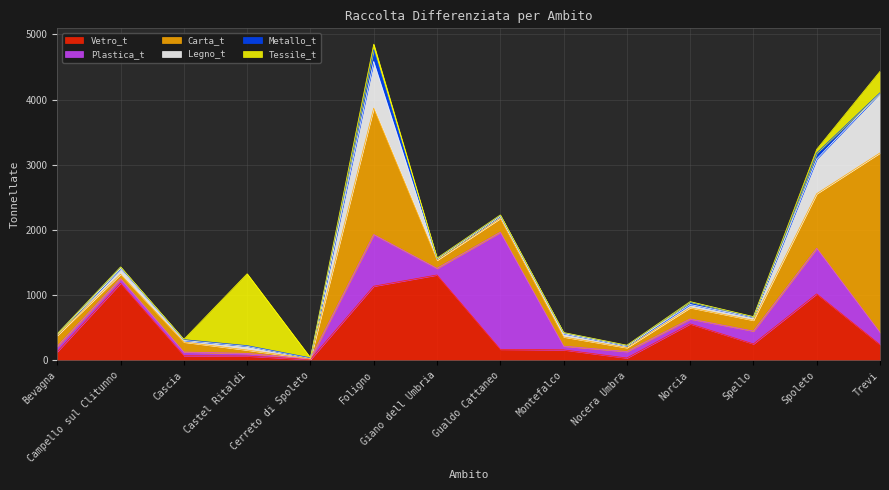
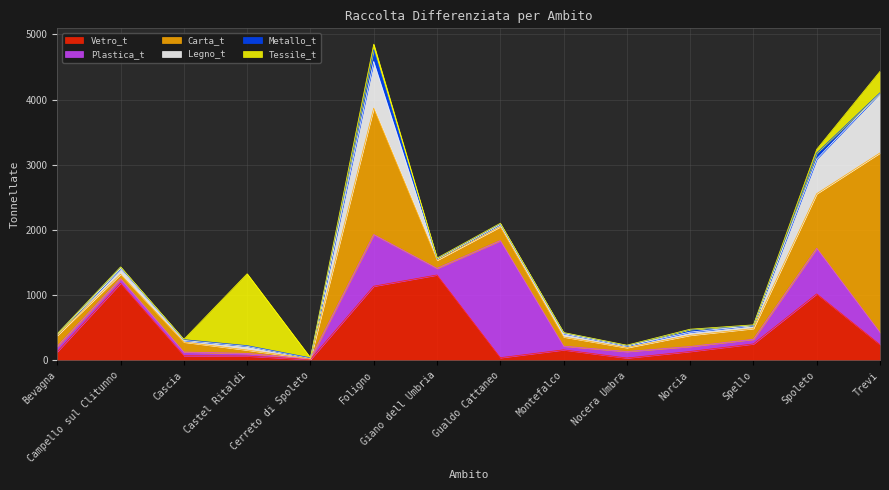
  {
    "Vetro_t": {
      "Bevagna": 100,
      "Campello sul Clitunno": 1200,
      "Cascia": 100,
      "Castel Ritaldi": 100,
      "Foligno": 1100,
      "Giano dell Umbria": 1300,
-     "Gualdo Cattaneo": 200,
+     "Gualdo Cattaneo": 0,
      "Montefalco": 200,
      "Nocera Umbra": 0,
-     "Norcia": 600,
+     "Norcia": 100,
      "Spello": 300,
      "Spoleto": 1000,
      "Trevi": 200
    },
    "Plastica_t": {
      "Bevagna": 100,
      "Campello sul Clitunno": 100,
      "Cascia": 100,
      "Castel Ritaldi": 0,
      "Foligno": 800,
      "Giano dell Umbria": 100,
      "Gualdo Cattaneo": 1800,
      "Montefalco": 100,
      "Nocera Umbra": 100,
      "Norcia": 100,
-     "Spello": 200,
+     "Spello": 100,
      "Spoleto": 700,
      "Trevi": 200
    },
    "Carta_t": {
      "Campello sul Clitunno": 100,
      "Castel Ritaldi": 100,
      "Foligno": 1900,
      "Montefalco": 100,
      "Norcia": 200,
      "Spello": 200,
      "Spoleto": 800,
      "Trevi": 2800
    },
    "Legno_t": {
      "Foligno": 700,
      "Spoleto": 500
    },
    "Metallo_t": {
      "Foligno": 200,
      "Spoleto": 100
    },
    "Tessile_t": {
      "Castel Ritaldi": 1100,
      "Foligno": 100,
      "Spoleto": 100,
      "Trevi": 300
    }
  }
